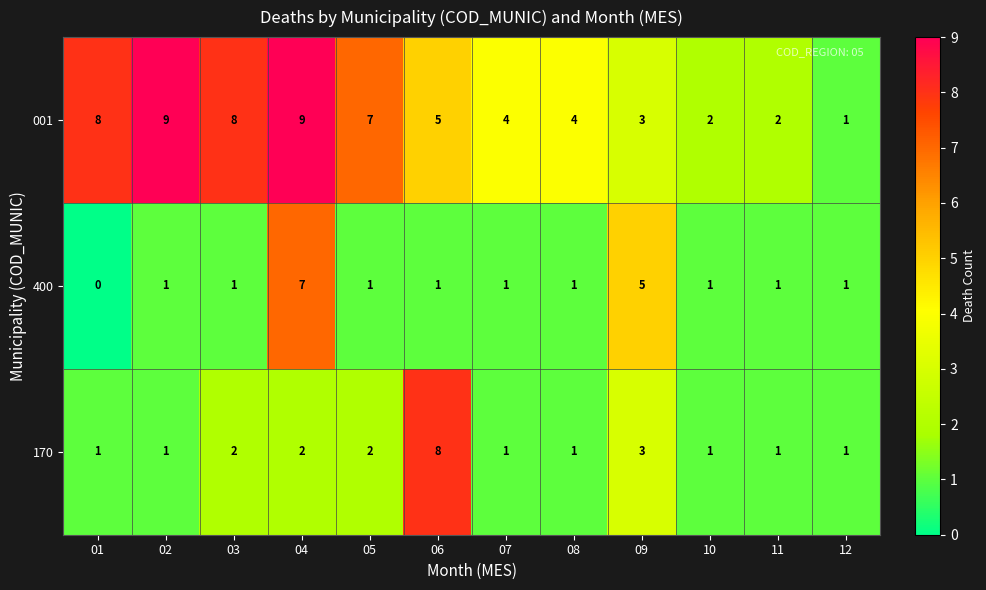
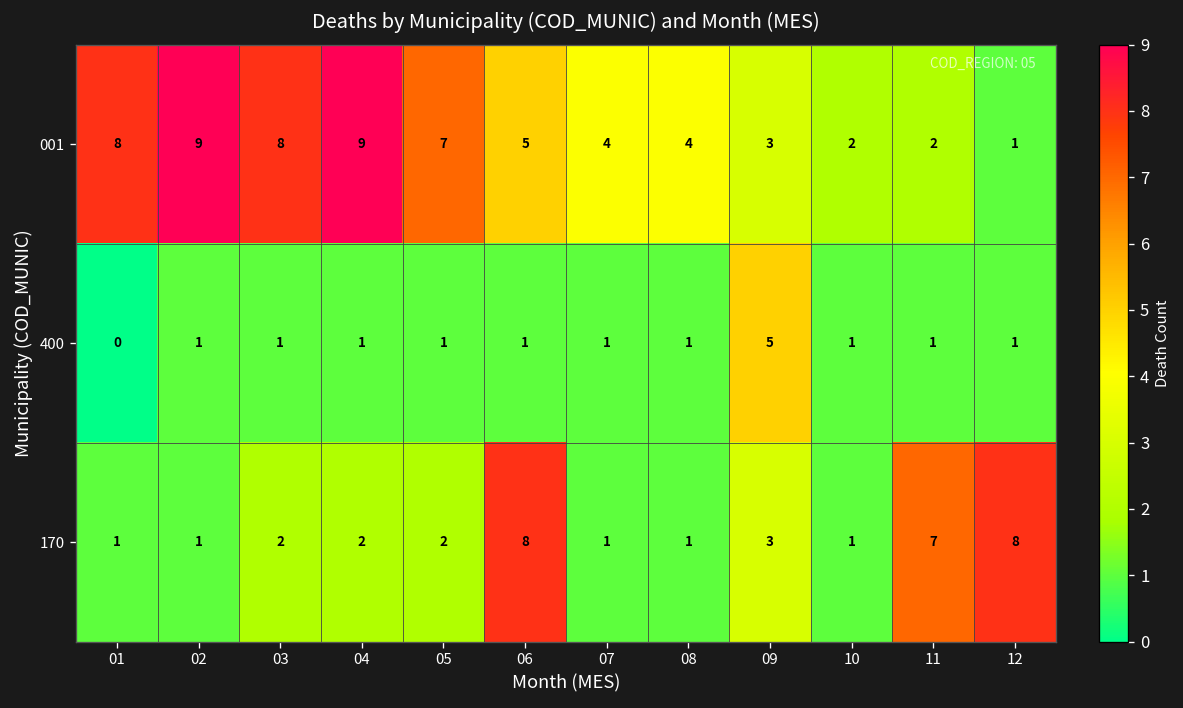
  {
    "001": {
      "01": 8,
      "02": 9,
      "03": 8,
      "04": 9,
      "05": 7,
      "06": 5,
      "07": 4,
      "08": 4,
      "09": 3,
      "10": 2,
      "11": 2
    },
    "400": {
      "01": 0,
      "02": 1,
      "03": 1,
-     "04": 7,
+     "04": 1,
      "05": 1,
      "06": 1,
      "07": 1,
      "08": 1,
      "09": 5,
      "10": 1,
      "11": 1,
      "12": 1
    },
    "170": {
      "01": 1,
      "02": 1,
      "03": 2,
      "04": 2,
      "05": 2,
      "06": 8,
      "07": 1,
      "08": 1,
      "09": 3,
      "10": 1,
-     "11": 1,
-     "12": 1
+     "11": 7,
+     "12": 8
    }
  }
